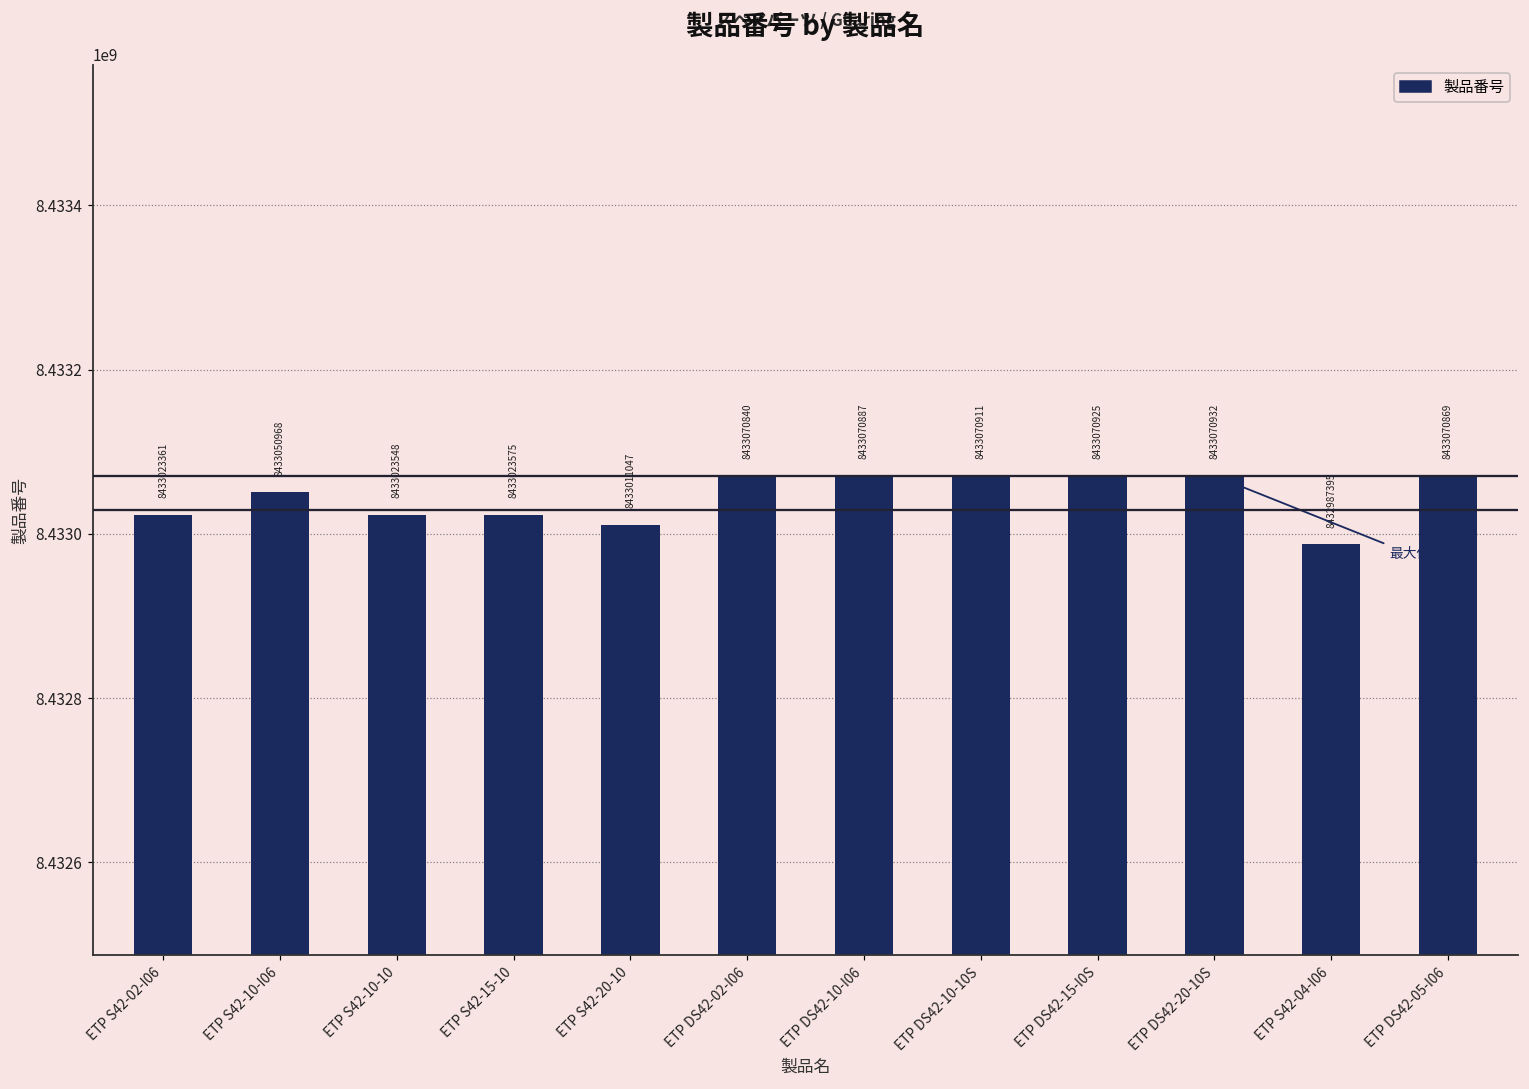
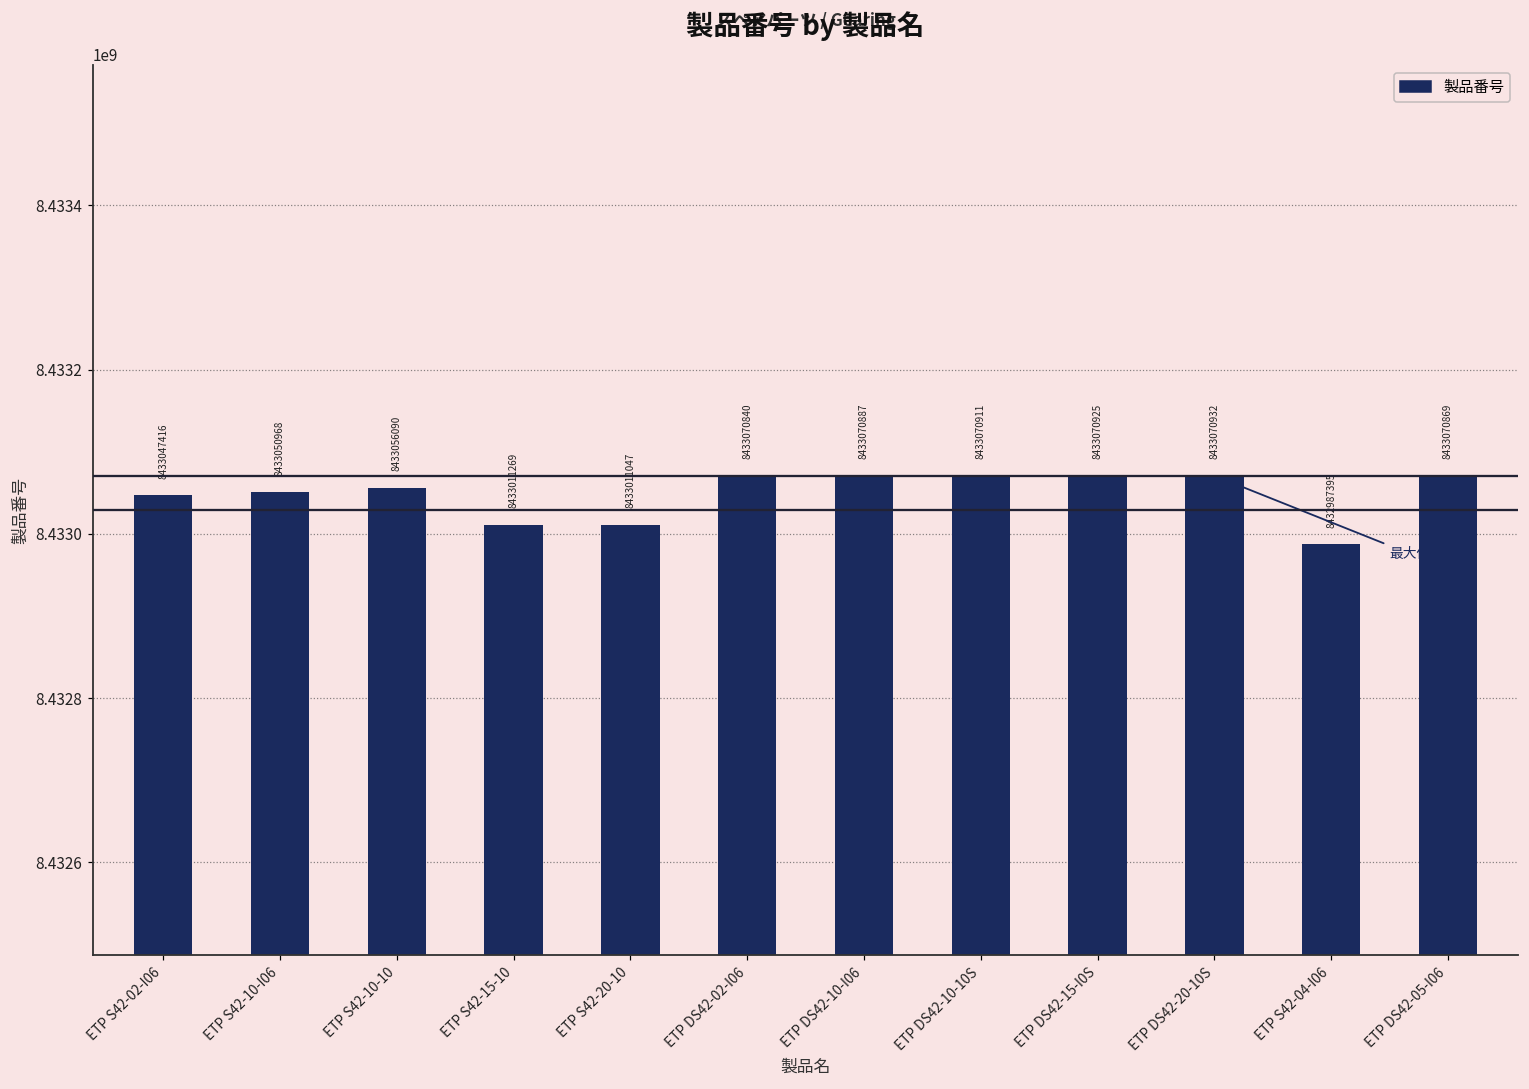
  {
-   "ETP S42-02-I06": 8433023361,
+   "ETP S42-02-I06": 8433047416,
    "ETP S42-10-I06": 8433050968,
-   "ETP S42-10-10": 8433023548,
-   "ETP S42-15-10": 8433023575,
+   "ETP S42-10-10": 8433056090,
+   "ETP S42-15-10": 8433011269,
    "ETP S42-20-10": 8433011047,
    "ETP DS42-02-I06": 8433070840,
    "ETP DS42-10-I06": 8433070887,
    "ETP DS42-10-10S": 8433070911,
    "ETP DS42-15-I0S": 8433070925,
    "ETP DS42-20-10S": 8433070932,
    "ETP DS42-05-I06": 8433070869
  }
